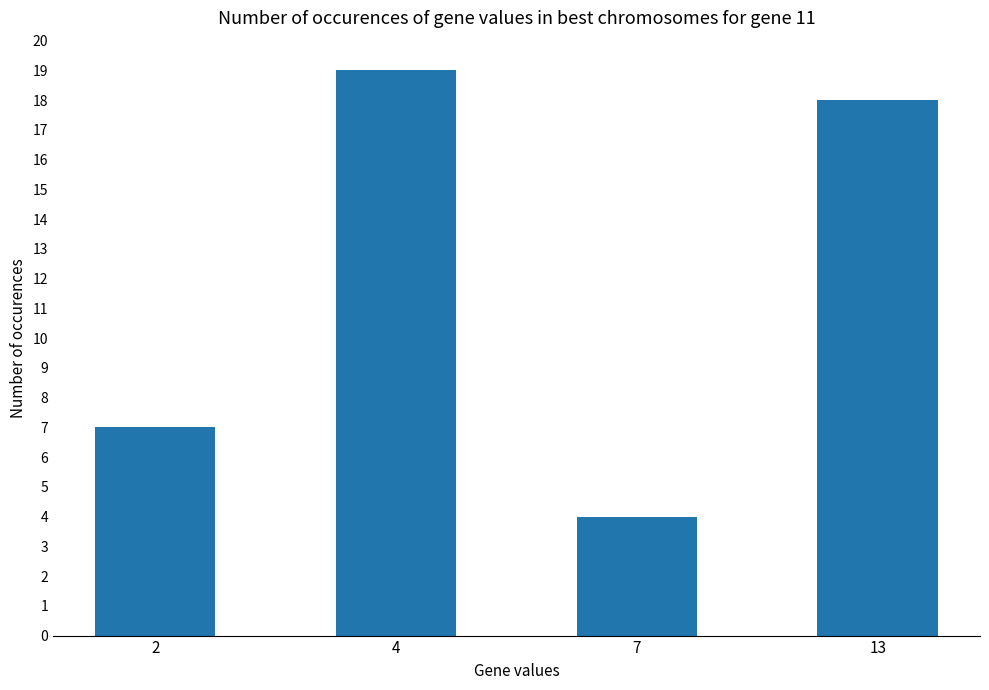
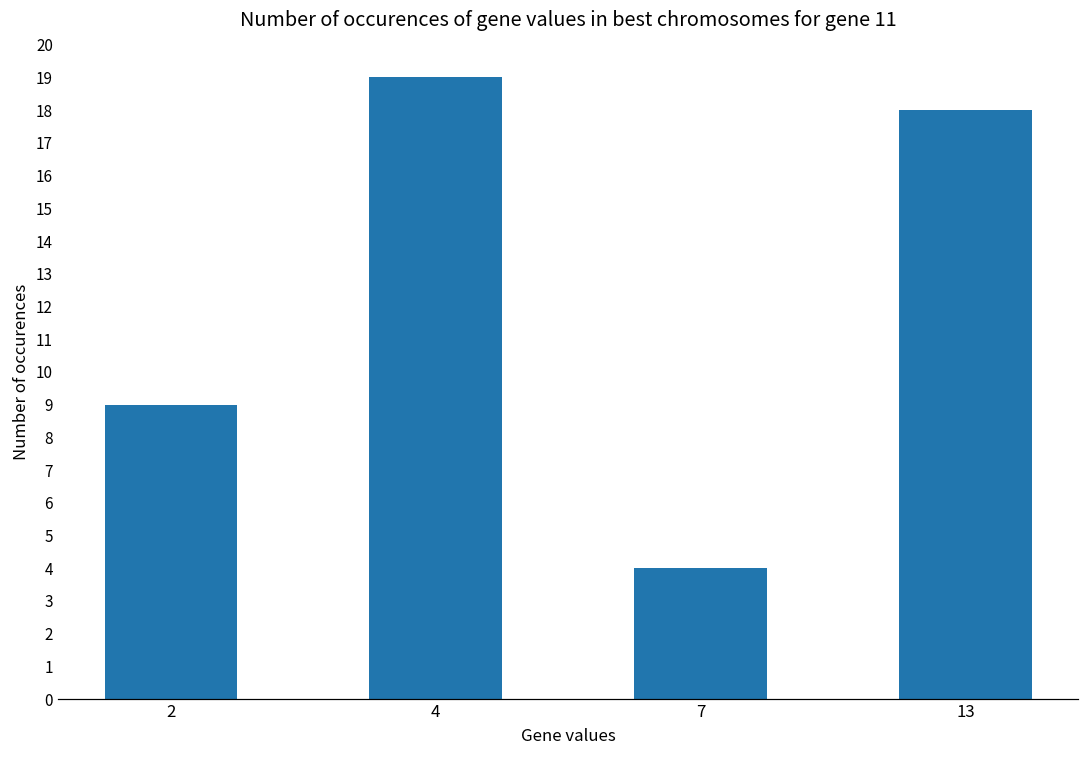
  {
-   "2": 7,
+   "2": 9,
    "4": 19,
    "7": 4,
    "13": 18
  }
